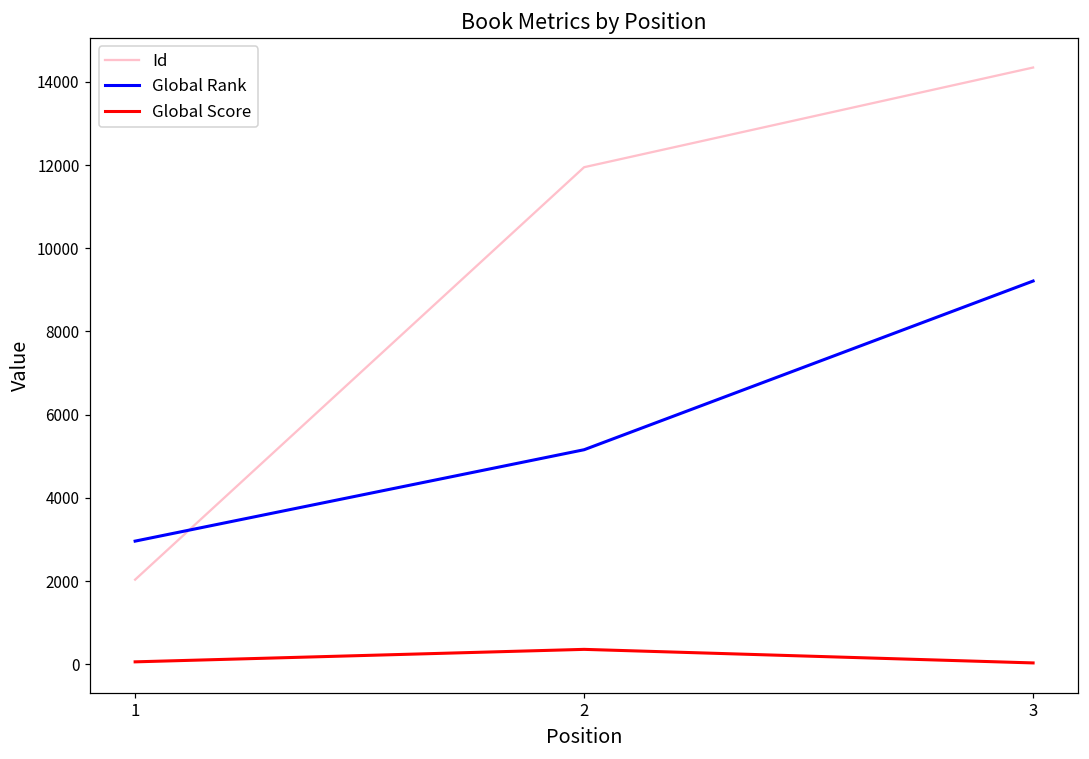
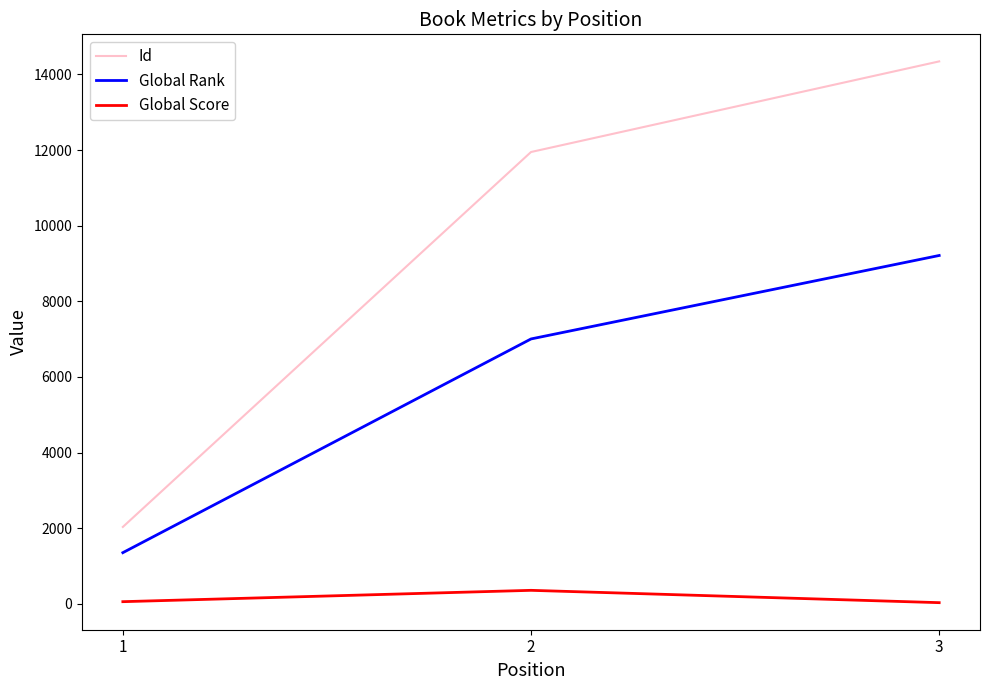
  {
    "Id": {
      "1": 2000,
      "2": 11900,
      "3": 14300
    },
    "Global Rank": {
-     "1": 3000,
-     "2": 5200,
+     "1": 1400,
+     "2": 7000,
      "3": 9200
    },
    "Global Score": {
      "1": 100,
      "2": 400,
      "3": 0
    }
  }
